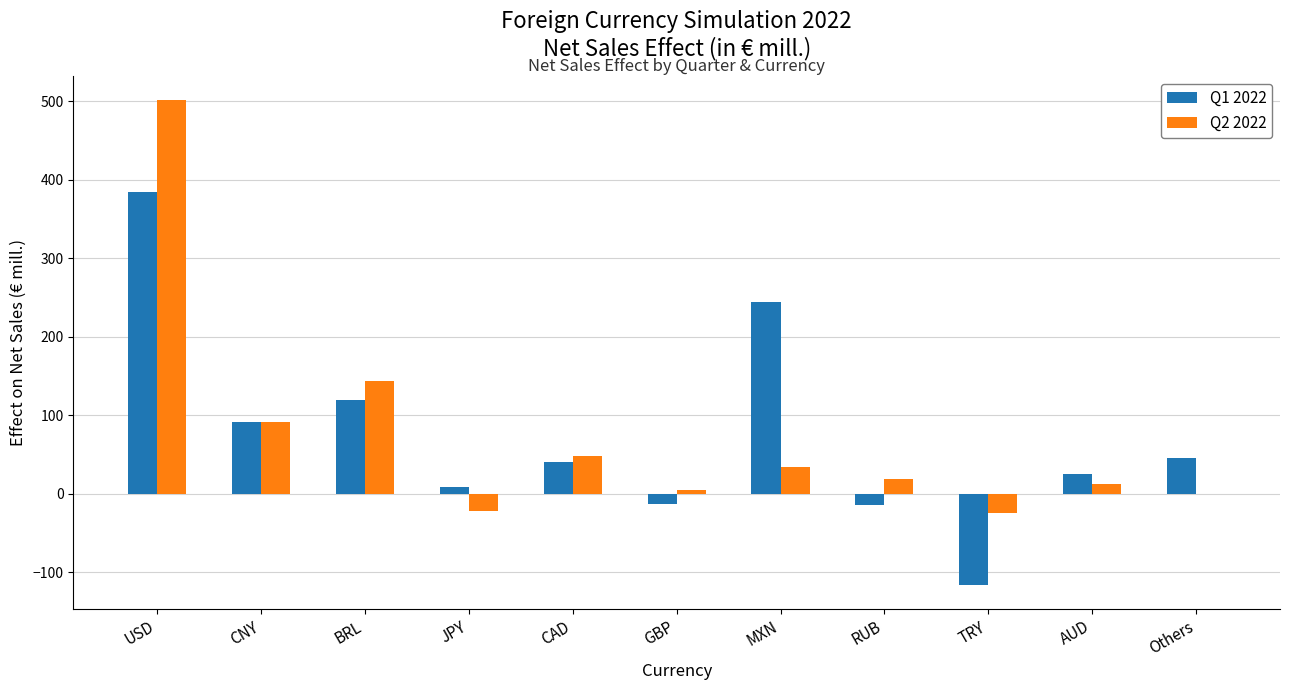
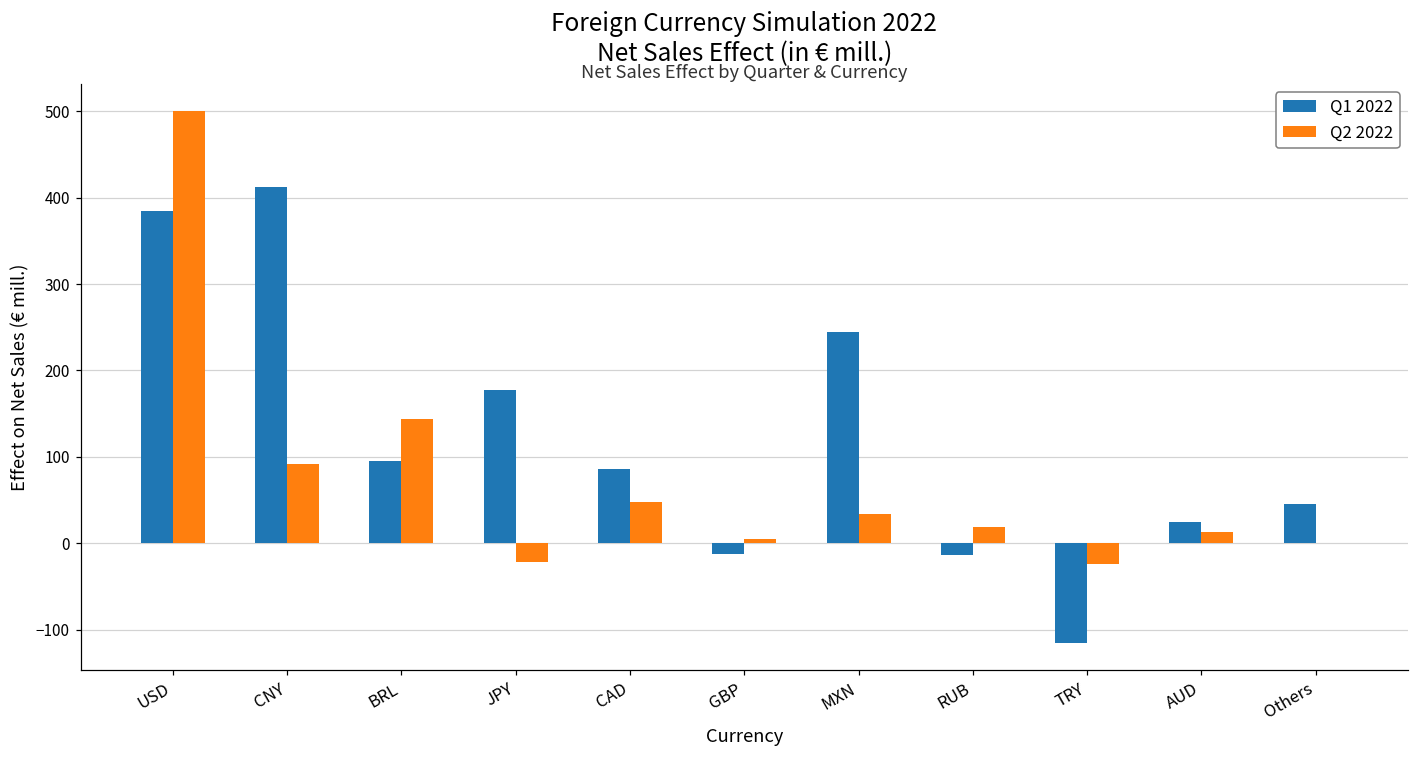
  {
    "Q1 2022": {
      "USD": 390,
-     "CNY": 90,
-     "BRL": 120,
-     "JPY": 10,
-     "CAD": 40,
+     "CNY": 410,
+     "BRL": 100,
+     "JPY": 180,
+     "CAD": 90,
      "GBP": -10,
      "MXN": 240,
      "RUB": -10,
      "TRY": -120,
      "AUD": 30,
      "Others": 50
    },
    "Q2 2022": {
      "USD": 500,
      "CNY": 90,
      "BRL": 140,
      "JPY": -20,
      "CAD": 50,
      "GBP": 10,
      "MXN": 30,
      "RUB": 20,
      "TRY": -20,
      "AUD": 10,
      "Others": 0
    }
  }
